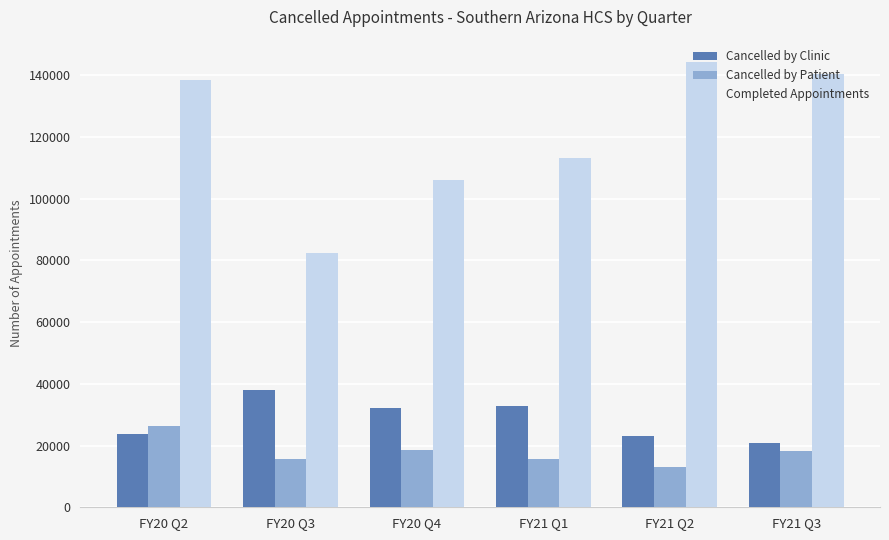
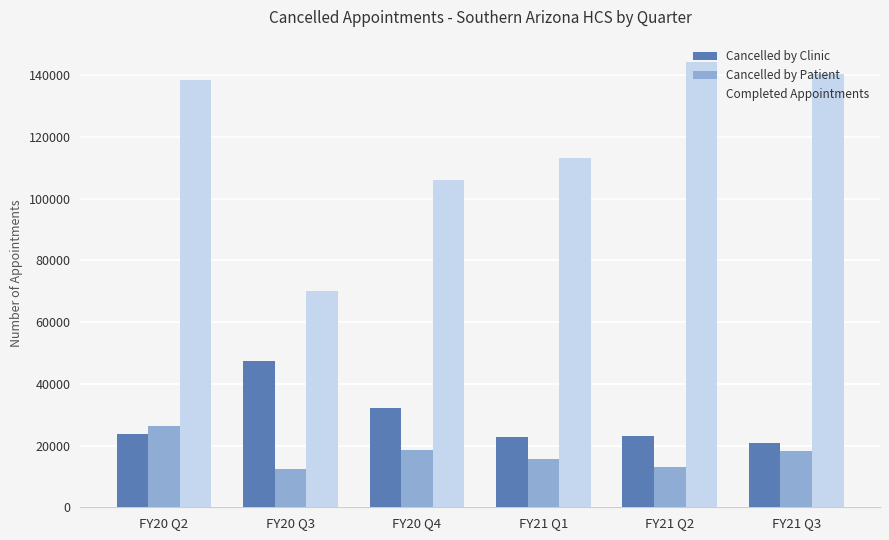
  {
    "Cancelled by Clinic": {
      "FY20 Q2": 24000,
-     "FY20 Q3": 38000,
+     "FY20 Q3": 47000,
      "FY20 Q4": 32000,
-     "FY21 Q1": 33000,
+     "FY21 Q1": 23000,
      "FY21 Q2": 23000,
      "FY21 Q3": 21000
    },
    "Cancelled by Patient": {
      "FY20 Q2": 26000,
-     "FY20 Q3": 16000,
+     "FY20 Q3": 12000,
      "FY20 Q4": 19000,
      "FY21 Q1": 16000,
      "FY21 Q2": 13000,
      "FY21 Q3": 18000
    },
    "Completed Appointments": {
      "FY20 Q2": 138000,
-     "FY20 Q3": 82000,
+     "FY20 Q3": 70000,
      "FY20 Q4": 106000,
      "FY21 Q1": 113000,
      "FY21 Q2": 144000,
      "FY21 Q3": 140000
    }
  }
